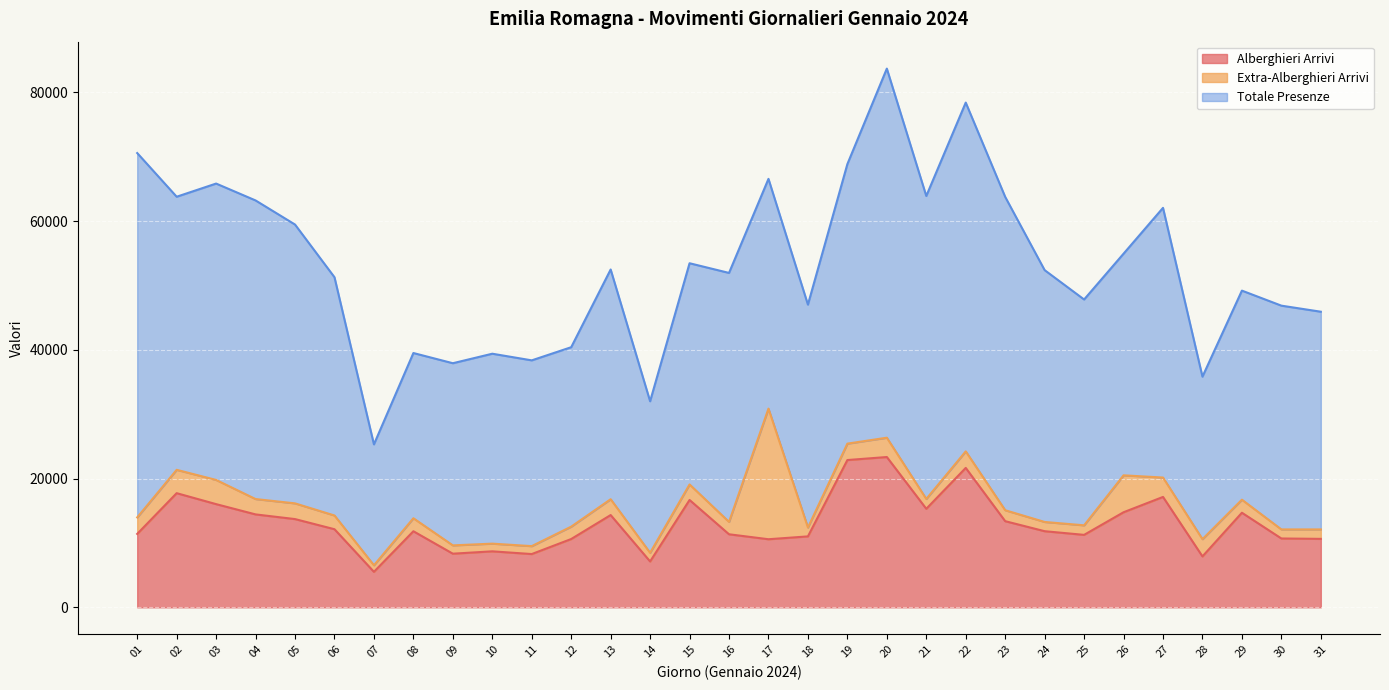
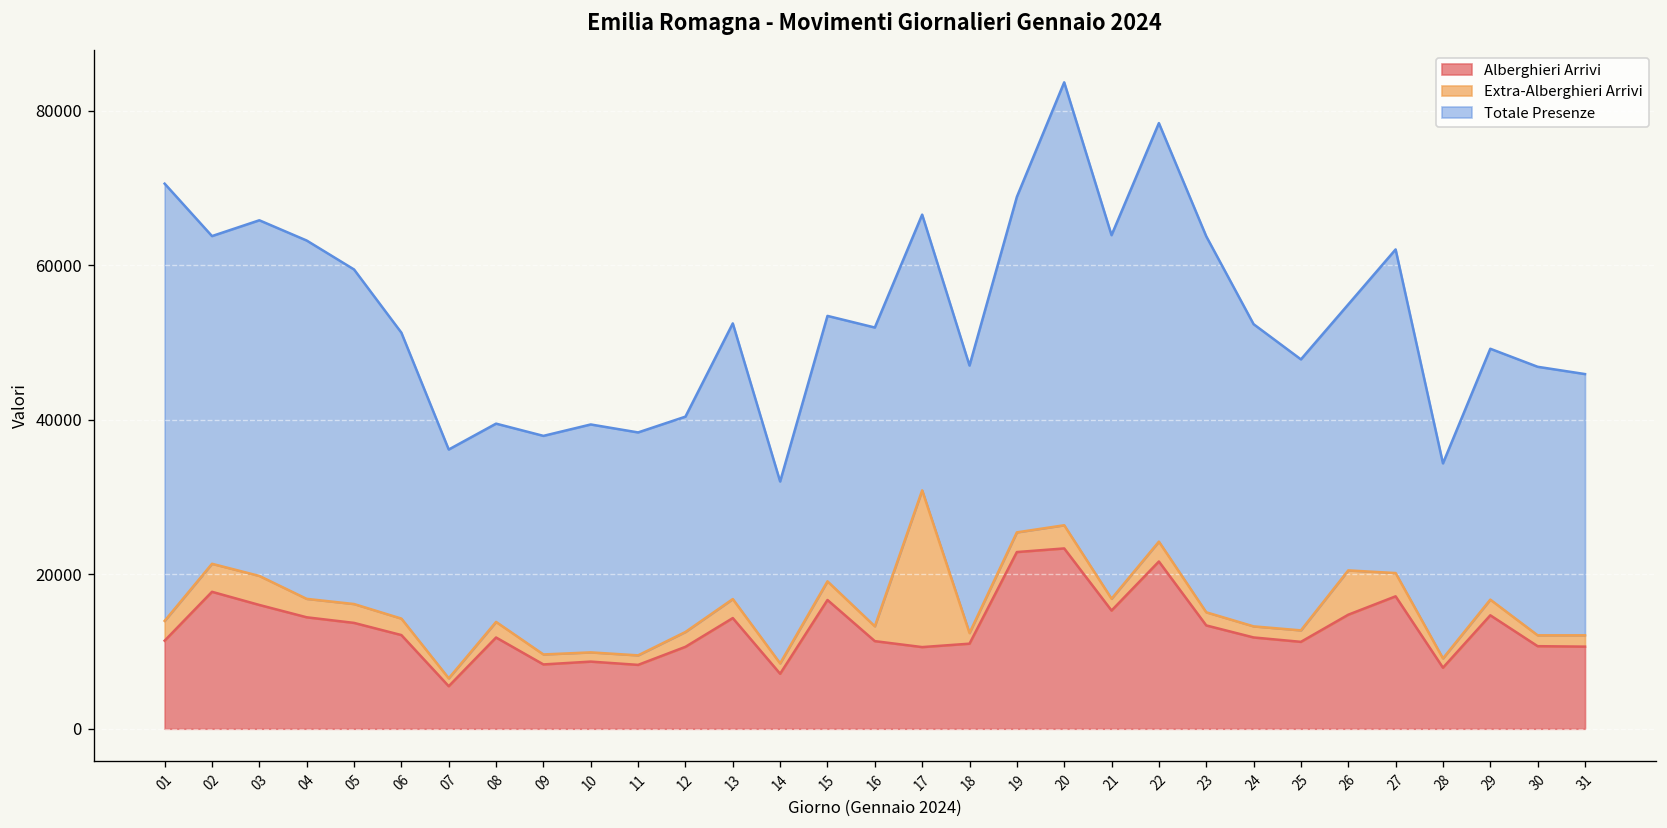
  {
    "Alberghieri Arrivi": {
      "01": 11000,
      "02": 18000,
      "03": 16000,
      "04": 14000,
      "05": 14000,
      "06": 12000,
      "07": 6000,
      "08": 12000,
      "09": 8000,
      "10": 9000,
      "11": 8000,
      "12": 11000,
      "13": 14000,
      "14": 7000,
      "15": 17000,
      "16": 11000,
      "17": 11000,
      "18": 11000,
      "19": 23000,
      "20": 23000,
      "21": 15000,
      "22": 22000,
      "23": 13000,
      "24": 12000,
      "25": 11000,
      "26": 15000,
      "27": 17000,
      "28": 8000,
      "29": 15000,
      "30": 11000,
      "31": 11000
    },
    "Extra-Alberghieri Arrivi": {
      "01": 3000,
      "02": 4000,
      "03": 4000,
      "04": 2000,
      "05": 2000,
      "06": 2000,
      "07": 1000,
      "08": 2000,
      "09": 1000,
      "10": 1000,
      "11": 1000,
      "12": 2000,
      "13": 2000,
      "14": 1000,
      "15": 2000,
      "16": 2000,
      "17": 20000,
      "18": 1000,
      "19": 3000,
      "20": 3000,
      "21": 2000,
      "22": 3000,
      "23": 2000,
      "24": 1000,
      "25": 1000,
      "26": 6000,
      "27": 3000,
-     "28": 3000,
+     "28": 1000,
      "29": 2000,
      "30": 1000,
      "31": 1000
    },
    "Totale Presenze": {
      "01": 57000,
      "02": 42000,
      "03": 46000,
      "04": 46000,
      "05": 43000,
      "06": 37000,
-     "07": 19000,
+     "07": 30000,
      "08": 26000,
      "09": 28000,
      "10": 30000,
      "11": 29000,
      "12": 28000,
      "13": 36000,
      "14": 24000,
      "15": 34000,
      "16": 39000,
      "17": 36000,
      "18": 35000,
      "19": 43000,
      "20": 57000,
      "21": 47000,
      "22": 54000,
      "23": 49000,
      "24": 39000,
      "25": 35000,
      "26": 34000,
      "27": 42000,
      "28": 25000,
      "29": 32000,
      "30": 35000,
      "31": 34000
    }
  }
